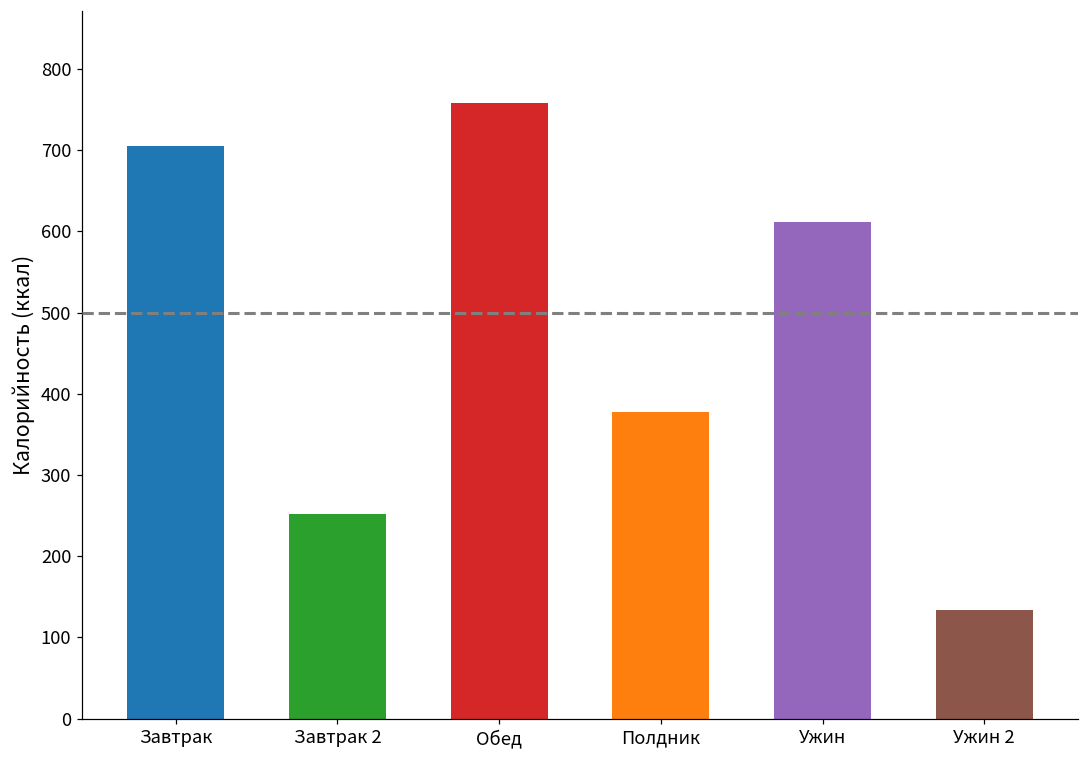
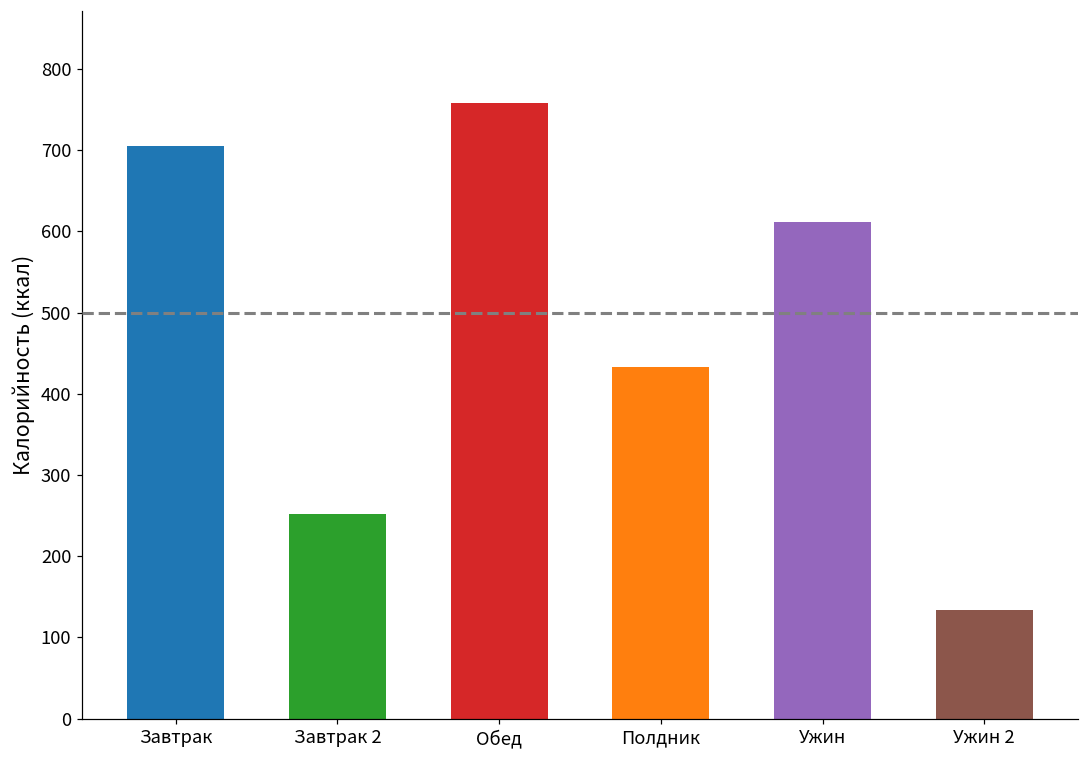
  {
    "Завтрак": 700,
    "Завтрак 2": 250,
    "Обед": 760,
-   "Полдник": 380,
+   "Полдник": 430,
    "Ужин": 610,
    "Ужин 2": 130
  }
